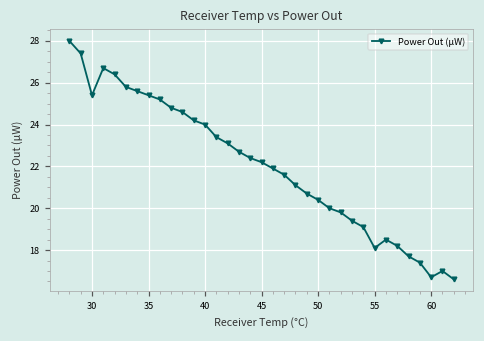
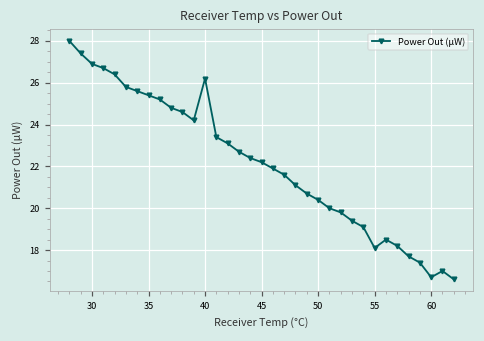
  {
-   "30": 25.4,
+   "30": 26.9,
    "35": 25.4,
-   "40": 24.0,
+   "40": 26.2,
    "45": 22.2,
    "50": 20.4,
    "55": 18.1,
    "60": 16.7
  }
